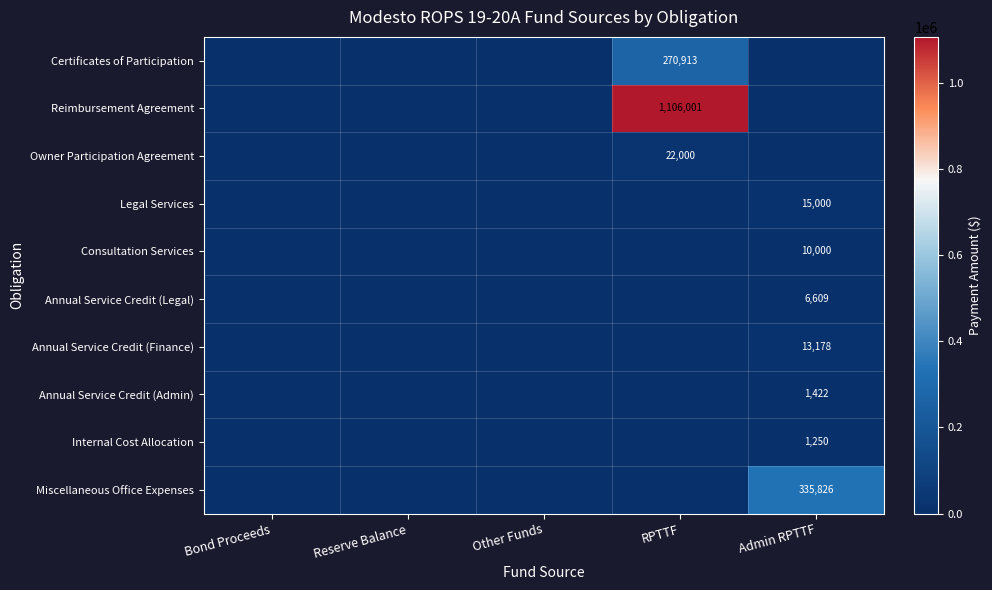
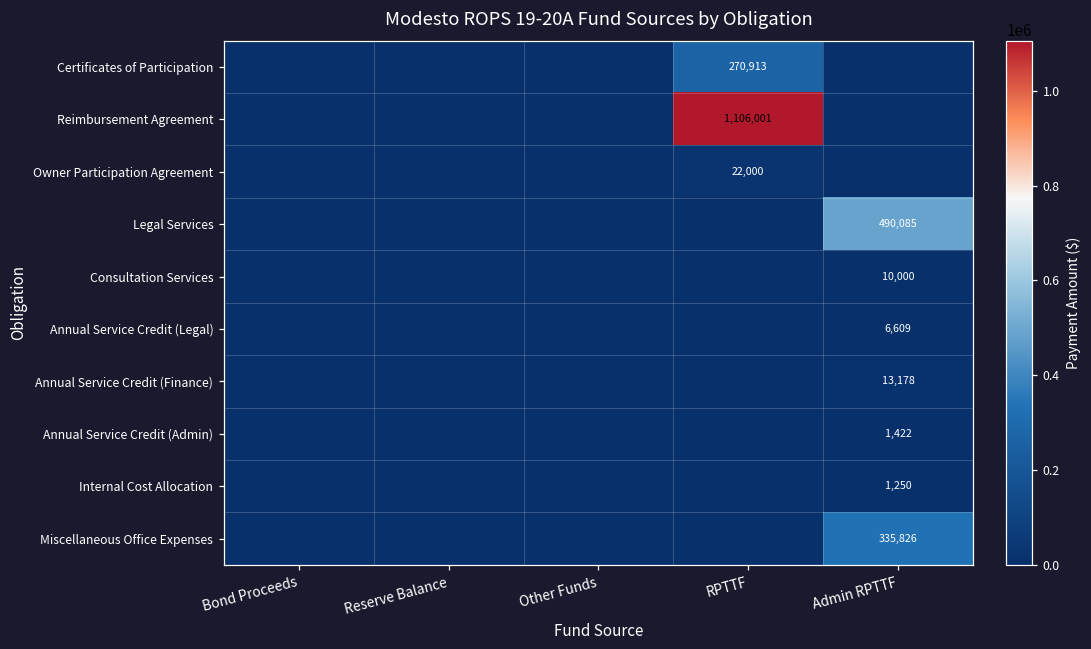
  {
    "Certificates of Participation": {
      "RPTTF": "270,913"
    },
    "Reimbursement Agreement": {
      "RPTTF": "1,106,001"
    },
    "Owner Participation Agreement": {
      "RPTTF": "22,000"
    },
    "Legal Services": {
-     "Admin RPTTF": "15,000"
+     "Admin RPTTF": "490,085"
    },
    "Consultation Services": {
      "Admin RPTTF": "10,000"
    },
    "Annual Service Credit (Legal)": {
      "Admin RPTTF": "6,609"
    },
    "Annual Service Credit (Finance)": {
      "Admin RPTTF": "13,178"
    },
    "Annual Service Credit (Admin)": {
      "Admin RPTTF": "1,422"
    },
    "Internal Cost Allocation": {
      "Admin RPTTF": "1,250"
    },
    "Miscellaneous Office Expenses": {
      "Admin RPTTF": "335,826"
    }
  }
